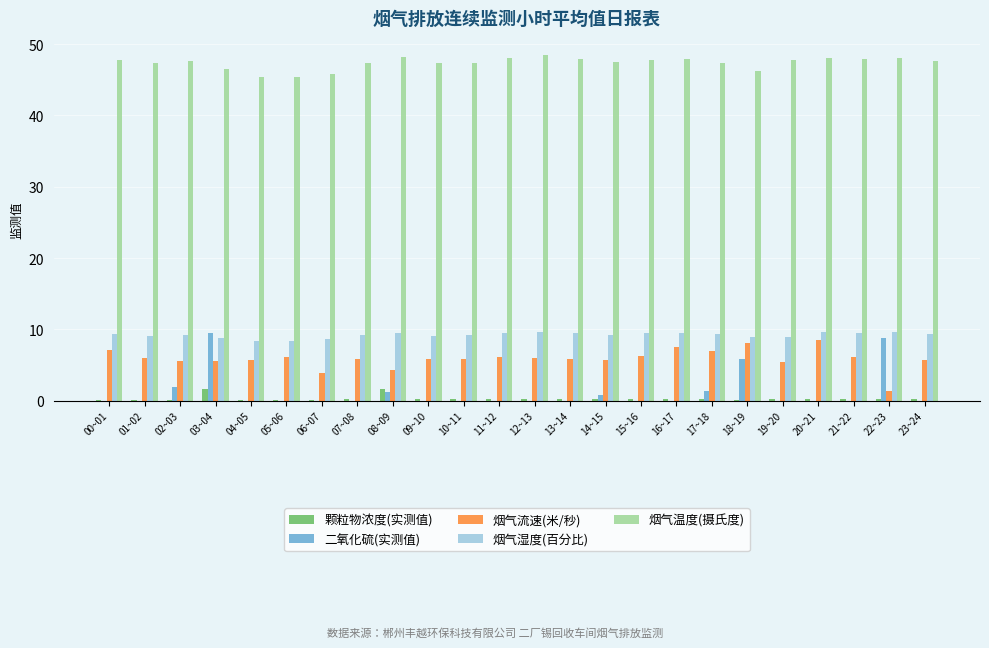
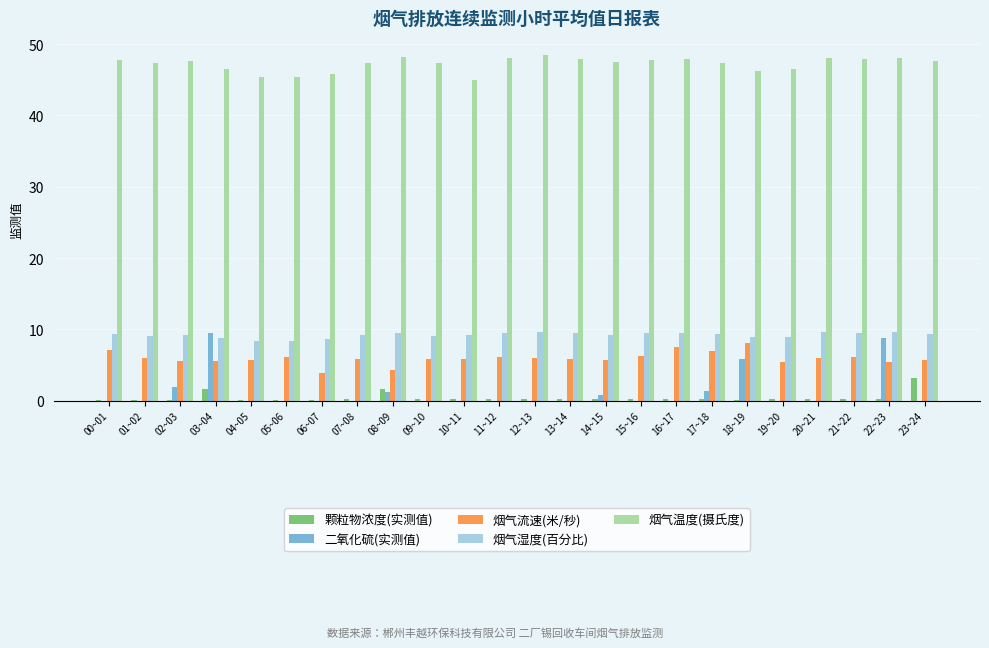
  {
    "颗粒物浓度(实测值)": {
      "03~04": 2,
      "08~09": 2,
-     "23~24": 0
+     "23~24": 3
    },
    "烟气流速(米/秒)": {
      "00~01": 7,
      "01~02": 6,
      "02~03": 6,
      "03~04": 6,
      "04~05": 6,
      "05~06": 6,
      "06~07": 4,
      "07~08": 6,
      "08~09": 4,
      "09~10": 6,
      "10~11": 6,
      "11~12": 6,
      "12~13": 6,
      "13~14": 6,
      "14~15": 6,
      "15~16": 6,
      "16~17": 7,
      "17~18": 7,
      "18~19": 8,
      "19~20": 5,
-     "20~21": 9,
+     "20~21": 6,
      "21~22": 6,
-     "22~23": 1,
+     "22~23": 5,
      "23~24": 6
    },
    "烟气温度(摄氏度)": {
      "00~01": 48,
      "01~02": 47,
      "02~03": 48,
      "03~04": 46,
      "04~05": 45,
      "05~06": 45,
      "06~07": 46,
      "07~08": 47,
      "08~09": 48,
      "09~10": 47,
-     "10~11": 47,
+     "10~11": 45,
      "11~12": 48,
      "12~13": 48,
      "13~14": 48,
      "14~15": 47,
      "15~16": 48,
      "16~17": 48,
      "17~18": 47,
      "18~19": 46,
-     "19~20": 48,
+     "19~20": 47,
      "20~21": 48,
      "21~22": 48,
      "22~23": 48,
      "23~24": 48
    }
  }
